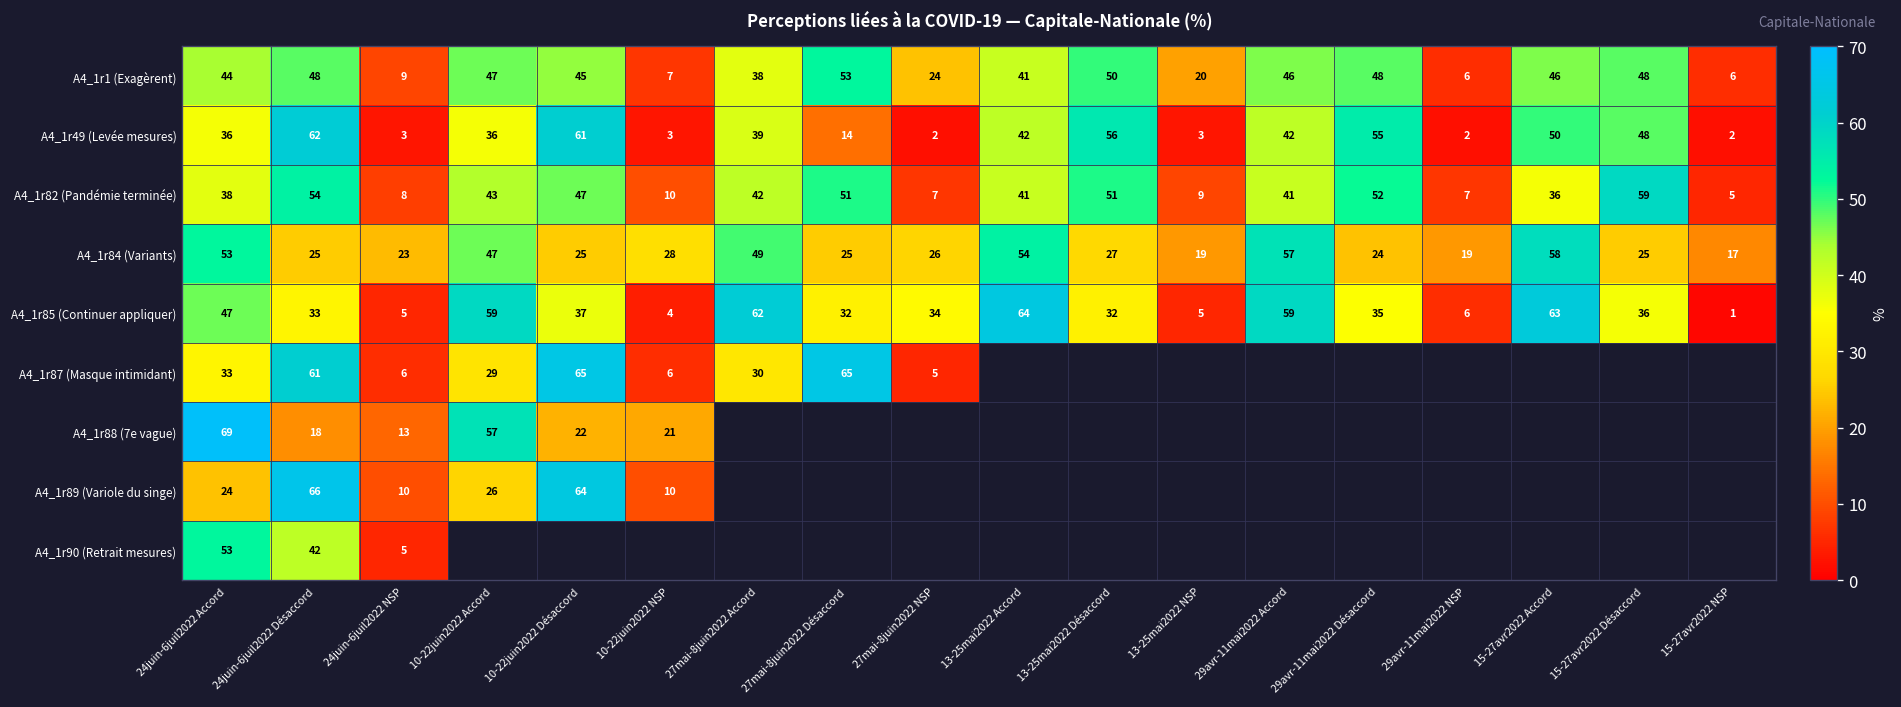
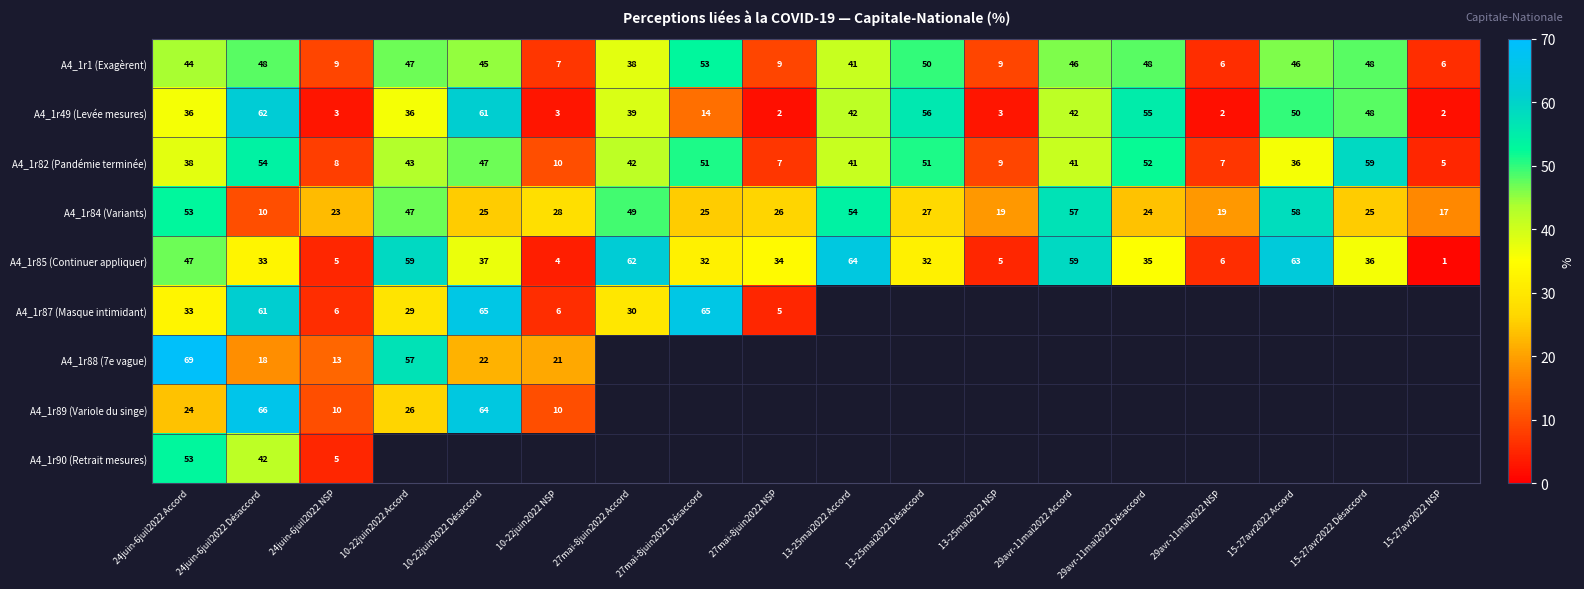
  {
    "A4_1r1 (Exagèrent)": {
      "24juin-6juil2022 Accord": 44,
      "24juin-6juil2022 Désaccord": 48,
      "24juin-6juil2022 NSP": 9,
      "10-22juin2022 Accord": 47,
      "10-22juin2022 Désaccord": 45,
      "10-22juin2022 NSP": 7,
      "27mai-8juin2022 Accord": 38,
      "27mai-8juin2022 Désaccord": 53,
-     "27mai-8juin2022 NSP": 24,
+     "27mai-8juin2022 NSP": 9,
      "13-25mai2022 Accord": 41,
      "13-25mai2022 Désaccord": 50,
-     "13-25mai2022 NSP": 20,
+     "13-25mai2022 NSP": 9,
      "29avr-11mai2022 Accord": 46,
      "29avr-11mai2022 Désaccord": 48,
      "29avr-11mai2022 NSP": 6,
      "15-27avr2022 Accord": 46,
      "15-27avr2022 Désaccord": 48,
      "15-27avr2022 NSP": 6
    },
    "A4_1r49 (Levée mesures)": {
      "24juin-6juil2022 Accord": 36,
      "24juin-6juil2022 Désaccord": 62,
      "24juin-6juil2022 NSP": 3,
      "10-22juin2022 Accord": 36,
      "10-22juin2022 Désaccord": 61,
      "10-22juin2022 NSP": 3,
      "27mai-8juin2022 Accord": 39,
      "27mai-8juin2022 Désaccord": 14,
      "27mai-8juin2022 NSP": 2,
      "13-25mai2022 Accord": 42,
      "13-25mai2022 Désaccord": 56,
      "13-25mai2022 NSP": 3,
      "29avr-11mai2022 Accord": 42,
      "29avr-11mai2022 Désaccord": 55,
      "29avr-11mai2022 NSP": 2,
      "15-27avr2022 Accord": 50,
      "15-27avr2022 Désaccord": 48,
      "15-27avr2022 NSP": 2
    },
    "A4_1r82 (Pandémie terminée)": {
      "24juin-6juil2022 Accord": 38,
      "24juin-6juil2022 Désaccord": 54,
      "24juin-6juil2022 NSP": 8,
      "10-22juin2022 Accord": 43,
      "10-22juin2022 Désaccord": 47,
      "10-22juin2022 NSP": 10,
      "27mai-8juin2022 Accord": 42,
      "27mai-8juin2022 Désaccord": 51,
      "27mai-8juin2022 NSP": 7,
      "13-25mai2022 Accord": 41,
      "13-25mai2022 Désaccord": 51,
      "13-25mai2022 NSP": 9,
      "29avr-11mai2022 Accord": 41,
      "29avr-11mai2022 Désaccord": 52,
      "29avr-11mai2022 NSP": 7,
      "15-27avr2022 Accord": 36,
      "15-27avr2022 Désaccord": 59,
      "15-27avr2022 NSP": 5
    },
    "A4_1r84 (Variants)": {
      "24juin-6juil2022 Accord": 53,
-     "24juin-6juil2022 Désaccord": 25,
+     "24juin-6juil2022 Désaccord": 10,
      "24juin-6juil2022 NSP": 23,
      "10-22juin2022 Accord": 47,
      "10-22juin2022 Désaccord": 25,
      "10-22juin2022 NSP": 28,
      "27mai-8juin2022 Accord": 49,
      "27mai-8juin2022 Désaccord": 25,
      "27mai-8juin2022 NSP": 26,
      "13-25mai2022 Accord": 54,
      "13-25mai2022 Désaccord": 27,
      "13-25mai2022 NSP": 19,
      "29avr-11mai2022 Accord": 57,
      "29avr-11mai2022 Désaccord": 24,
      "29avr-11mai2022 NSP": 19,
      "15-27avr2022 Accord": 58,
      "15-27avr2022 Désaccord": 25,
      "15-27avr2022 NSP": 17
    },
    "A4_1r85 (Continuer appliquer)": {
      "24juin-6juil2022 Accord": 47,
      "24juin-6juil2022 Désaccord": 33,
      "24juin-6juil2022 NSP": 5,
      "10-22juin2022 Accord": 59,
      "10-22juin2022 Désaccord": 37,
      "10-22juin2022 NSP": 4,
      "27mai-8juin2022 Accord": 62,
      "27mai-8juin2022 Désaccord": 32,
      "27mai-8juin2022 NSP": 34,
      "13-25mai2022 Accord": 64,
      "13-25mai2022 Désaccord": 32,
      "13-25mai2022 NSP": 5,
      "29avr-11mai2022 Accord": 59,
      "29avr-11mai2022 Désaccord": 35,
      "29avr-11mai2022 NSP": 6,
      "15-27avr2022 Accord": 63,
      "15-27avr2022 Désaccord": 36,
      "15-27avr2022 NSP": 1
    },
    "A4_1r87 (Masque intimidant)": {
      "24juin-6juil2022 Accord": 33,
      "24juin-6juil2022 Désaccord": 61,
      "24juin-6juil2022 NSP": 6,
      "10-22juin2022 Accord": 29,
      "10-22juin2022 Désaccord": 65,
      "10-22juin2022 NSP": 6,
      "27mai-8juin2022 Accord": 30,
      "27mai-8juin2022 Désaccord": 65,
      "27mai-8juin2022 NSP": 5
    },
    "A4_1r88 (7e vague)": {
      "24juin-6juil2022 Accord": 69,
      "24juin-6juil2022 Désaccord": 18,
      "24juin-6juil2022 NSP": 13,
      "10-22juin2022 Accord": 57,
      "10-22juin2022 Désaccord": 22,
      "10-22juin2022 NSP": 21
    },
    "A4_1r89 (Variole du singe)": {
      "24juin-6juil2022 Accord": 24,
      "24juin-6juil2022 Désaccord": 66,
      "24juin-6juil2022 NSP": 10,
      "10-22juin2022 Accord": 26,
      "10-22juin2022 Désaccord": 64,
      "10-22juin2022 NSP": 10
    },
    "A4_1r90 (Retrait mesures)": {
      "24juin-6juil2022 Accord": 53,
      "24juin-6juil2022 Désaccord": 42,
      "24juin-6juil2022 NSP": 5
    }
  }
